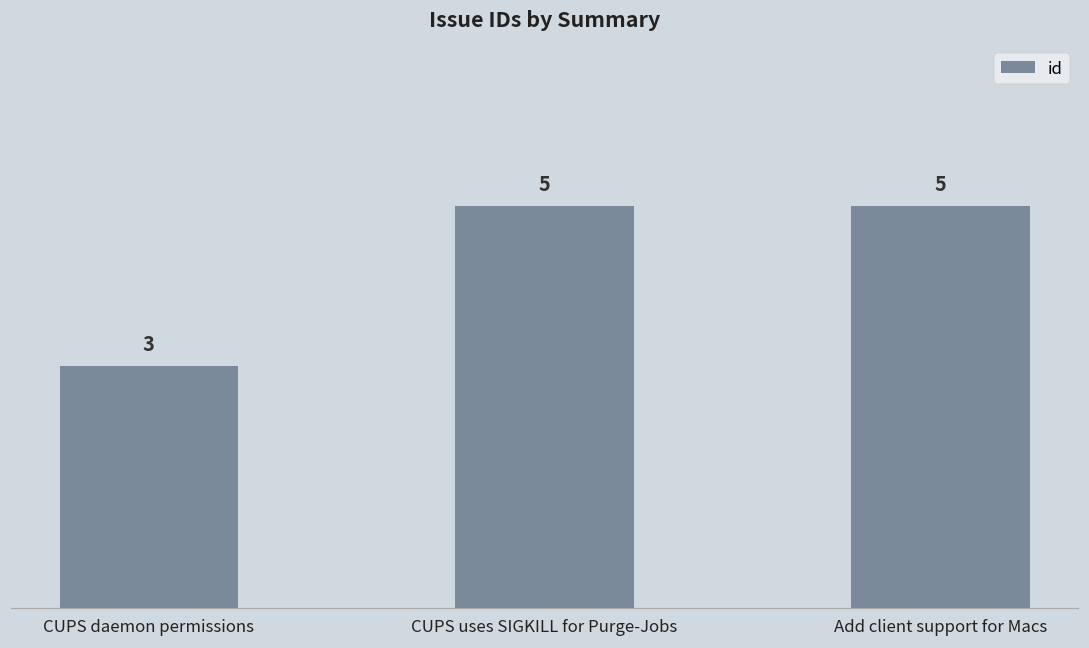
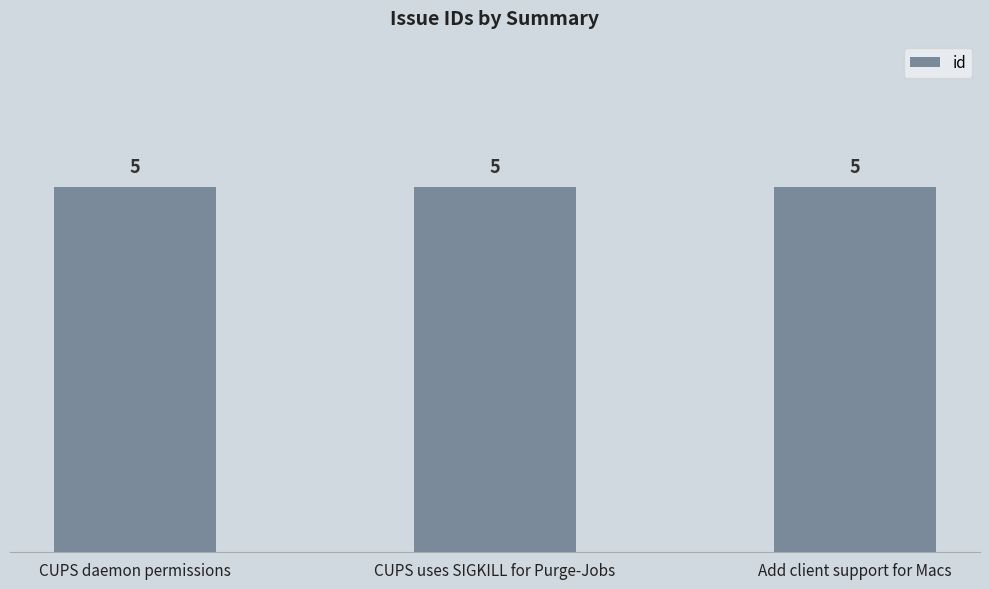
  {
-   "CUPS daemon permissions": 3,
+   "CUPS daemon permissions": 5,
    "CUPS uses SIGKILL for Purge-Jobs": 5,
    "Add client support for Macs": 5
  }
